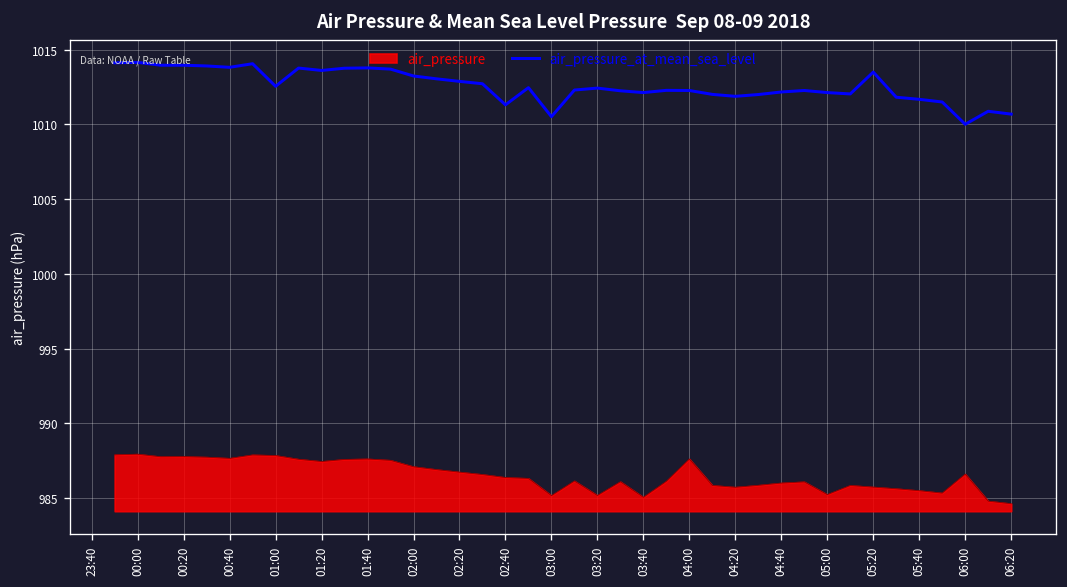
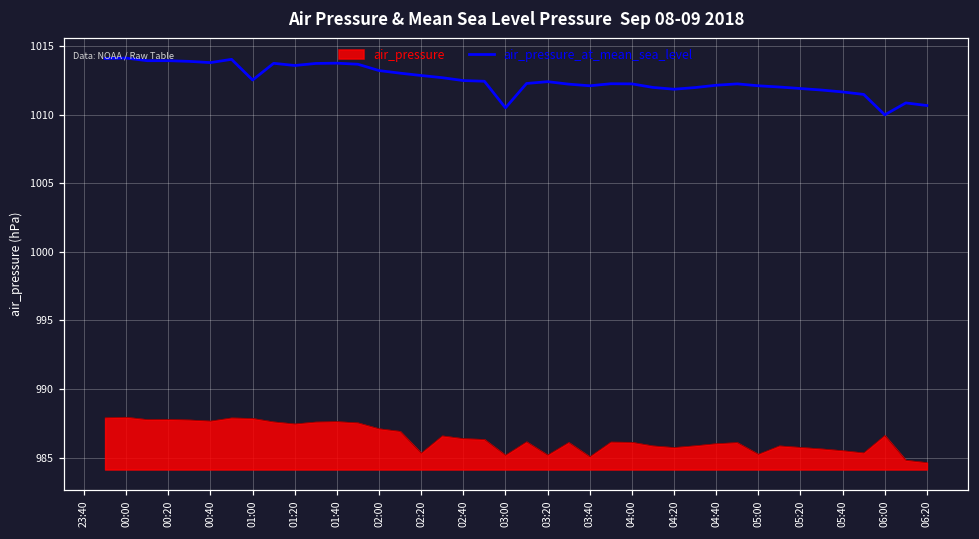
  {
    "air_pressure": {
      "00:00": 987.9,
      "00:20": 987.8,
      "00:40": 987.7,
      "01:00": 987.9,
      "01:20": 987.5,
      "01:40": 987.6,
      "02:00": 987.1,
-     "02:20": 986.7,
+     "02:20": 985.3,
      "02:40": 986.4,
      "03:00": 985.2,
      "03:20": 985.2,
      "03:40": 985.1,
-     "04:00": 987.6,
+     "04:00": 986.1,
      "04:20": 985.7,
      "04:40": 986.0,
      "05:00": 985.2,
      "05:20": 985.7,
      "05:40": 985.5,
      "06:00": 986.6,
      "06:20": 984.6
    },
    "air_pressure_at_mean_sea_level": {
      "00:00": 1014.1,
      "00:20": 1014.0,
      "00:40": 1013.8,
      "01:00": 1012.5,
      "01:20": 1013.6,
      "01:40": 1013.8,
      "02:00": 1013.2,
      "02:20": 1012.9,
-     "02:40": 1011.3,
+     "02:40": 1012.5,
      "03:00": 1010.5,
      "03:20": 1012.4,
      "03:40": 1012.1,
      "04:00": 1012.3,
      "04:20": 1011.9,
      "04:40": 1012.2,
      "05:00": 1012.1,
-     "05:20": 1013.5,
+     "05:20": 1011.9,
      "05:40": 1011.7,
      "06:00": 1010.0,
      "06:20": 1010.7
    }
  }
